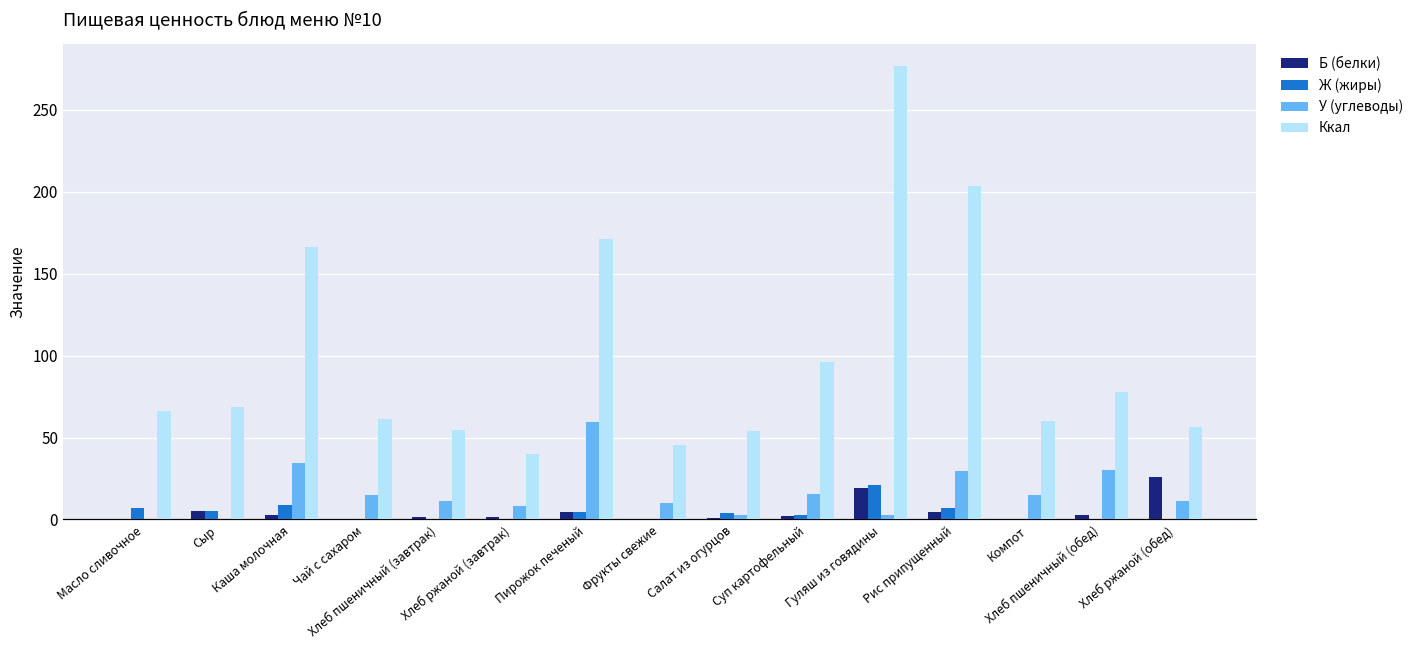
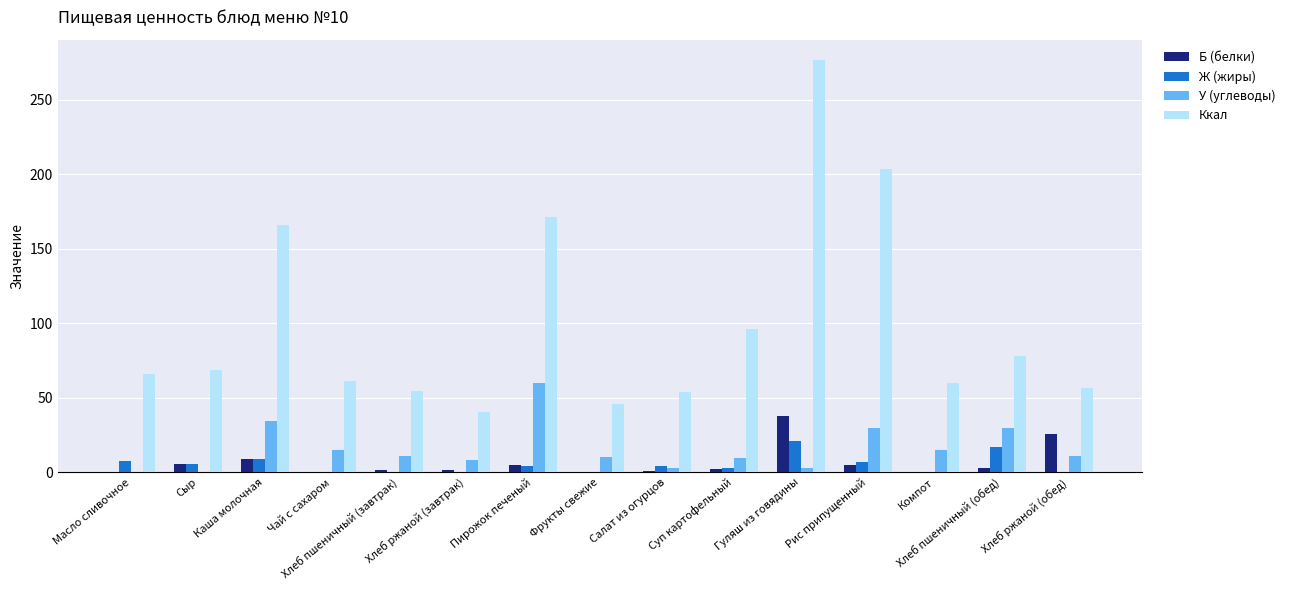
  {
    "Б (белки)": {
      "Сыр": 5,
-     "Каша молочная": 3,
+     "Каша молочная": 9,
      "Хлеб пшеничный (завтрак)": 2,
      "Пирожок печеный": 5,
      "Суп картофельный": 2,
-     "Гуляш из говядины": 19,
+     "Гуляш из говядины": 38,
      "Рис припущенный": 5,
      "Компот": 0,
      "Хлеб пшеничный (обед)": 3,
      "Хлеб ржаной (обед)": 26
    },
    "Ж (жиры)": {
      "Масло сливочное": 7,
      "Сыр": 5,
      "Каша молочная": 9,
      "Чай с сахаром": 0,
      "Пирожок печеный": 4,
      "Салат из огурцов": 4,
      "Суп картофельный": 3,
      "Гуляш из говядины": 21,
      "Рис припущенный": 7,
      "Компот": 0,
-     "Хлеб пшеничный (обед)": 0
+     "Хлеб пшеничный (обед)": 17
    },
    "У (углеводы)": {
      "Сыр": 0,
      "Каша молочная": 35,
      "Чай с сахаром": 15,
      "Хлеб пшеничный (завтрак)": 11,
      "Хлеб ржаной (завтрак)": 8,
      "Пирожок печеный": 60,
      "Фрукты свежие": 10,
      "Салат из огурцов": 3,
-     "Суп картофельный": 15,
+     "Суп картофельный": 9,
      "Гуляш из говядины": 3,
      "Рис припущенный": 30,
      "Компот": 15,
      "Хлеб пшеничный (обед)": 30,
      "Хлеб ржаной (обед)": 11
    },
    "Ккал": {
      "Масло сливочное": 66,
      "Сыр": 69,
      "Каша молочная": 166,
      "Чай с сахаром": 61,
      "Хлеб пшеничный (завтрак)": 55,
      "Хлеб ржаной (завтрак)": 40,
      "Пирожок печеный": 171,
      "Фрукты свежие": 46,
      "Салат из огурцов": 54,
      "Суп картофельный": 96,
      "Гуляш из говядины": 276,
      "Рис припущенный": 203,
      "Компот": 60,
      "Хлеб пшеничный (обед)": 78,
      "Хлеб ржаной (обед)": 56
    }
  }
